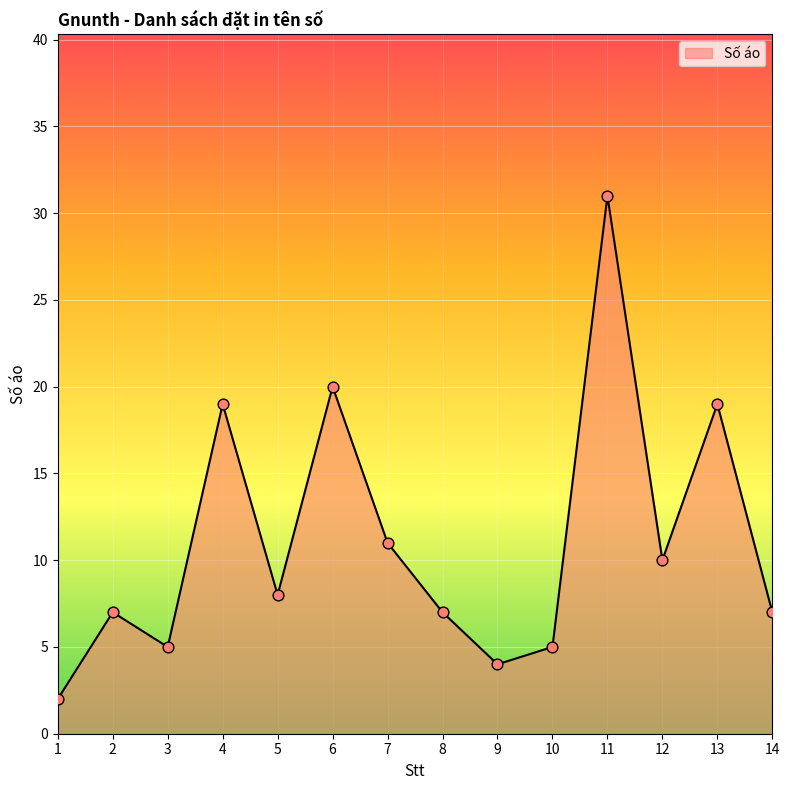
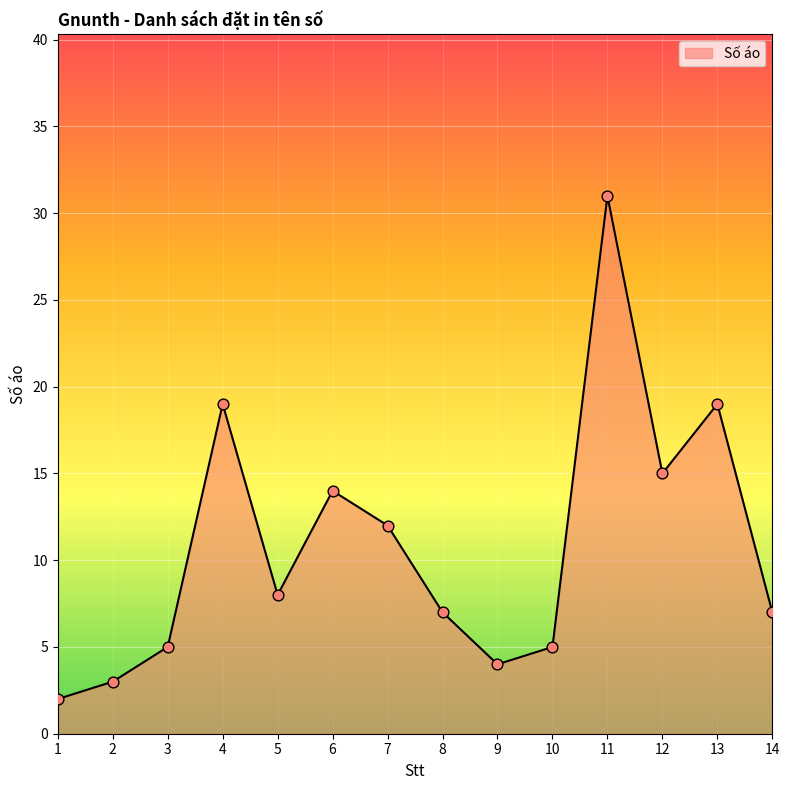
  {
    "1": 2,
-   "2": 7,
+   "2": 3,
    "3": 5,
    "4": 19,
    "5": 8,
-   "6": 20,
-   "7": 11,
+   "6": 14,
+   "7": 12,
    "8": 7,
    "9": 4,
    "10": 5,
    "11": 31,
-   "12": 10,
+   "12": 15,
    "13": 19,
    "14": 7
  }
